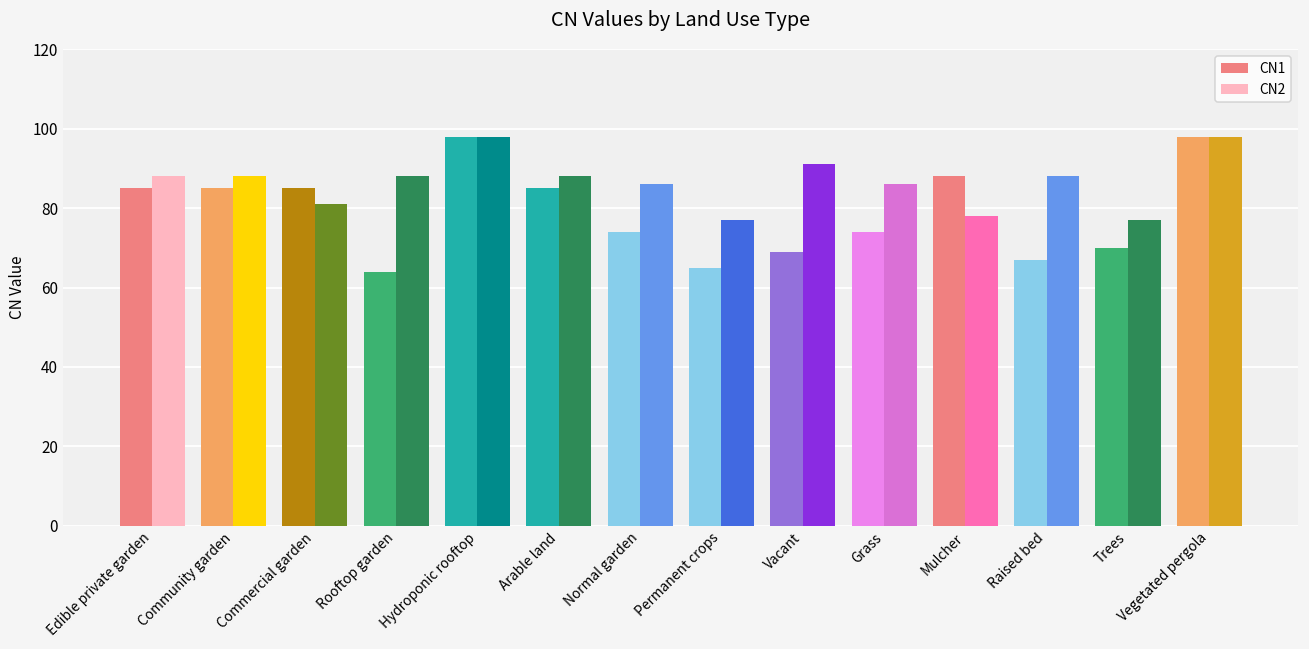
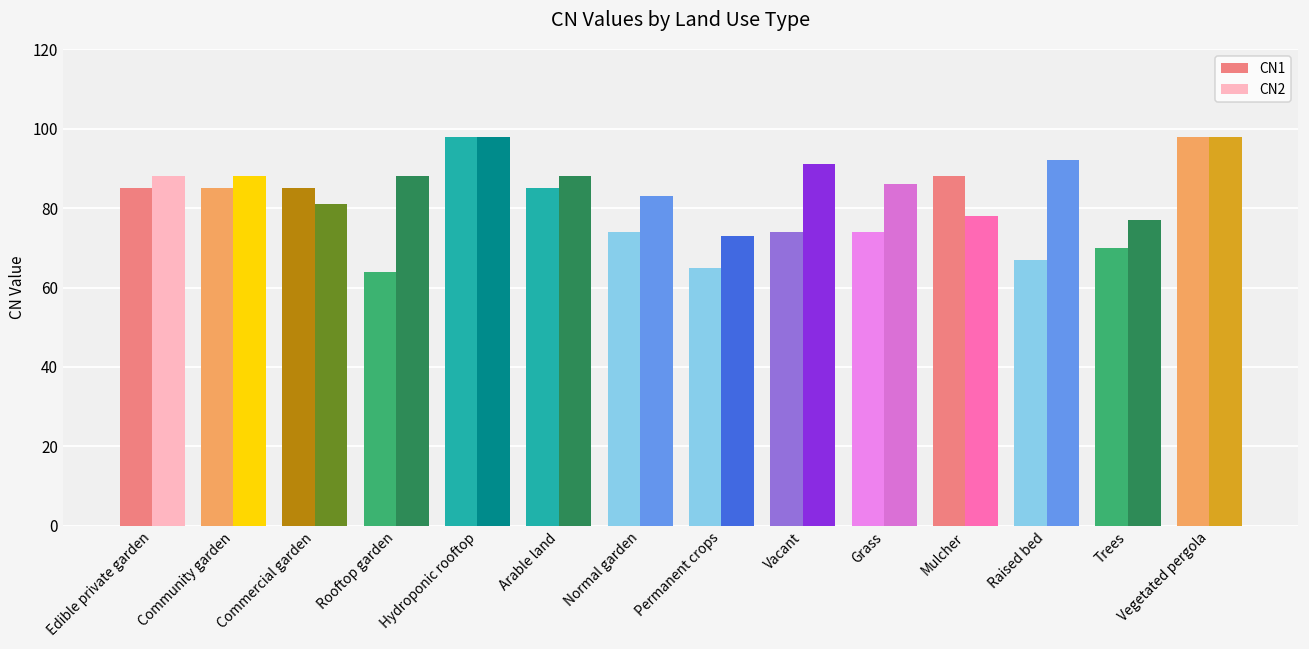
  {
    "CN1": {
      "Edible private garden": 85,
      "Community garden": 85,
      "Commercial garden": 85,
      "Rooftop garden": 64,
      "Hydroponic rooftop": 98,
      "Arable land": 85,
      "Normal garden": 74,
      "Permanent crops": 65,
-     "Vacant": 69,
+     "Vacant": 74,
      "Grass": 74,
      "Mulcher": 88,
      "Raised bed": 67,
      "Trees": 70,
      "Vegetated pergola": 98
    },
    "CN2": {
      "Edible private garden": 88,
      "Community garden": 88,
      "Commercial garden": 81,
      "Rooftop garden": 88,
      "Hydroponic rooftop": 98,
      "Arable land": 88,
-     "Normal garden": 86,
-     "Permanent crops": 77,
+     "Normal garden": 83,
+     "Permanent crops": 73,
      "Vacant": 91,
      "Grass": 86,
      "Mulcher": 78,
-     "Raised bed": 88,
+     "Raised bed": 92,
      "Trees": 77,
      "Vegetated pergola": 98
    }
  }
